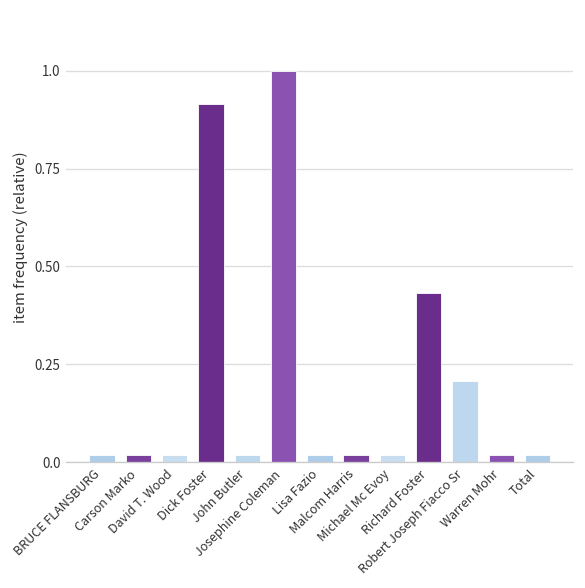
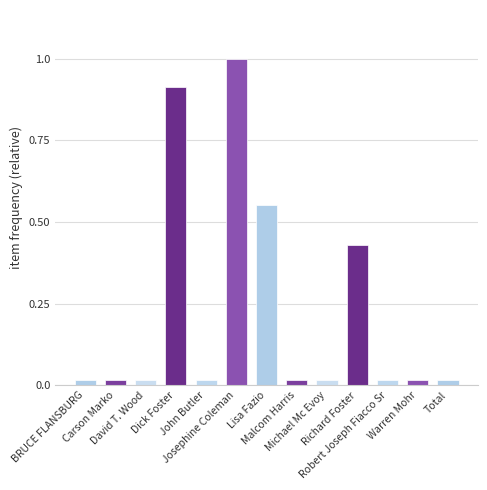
  {
    "BRUCE FLANSBURG": 0.02,
    "Carson Marko": 0.02,
    "David T. Wood": 0.02,
    "Dick Foster": 0.91,
    "John Butler": 0.02,
    "Josephine Coleman": 1.00,
-   "Lisa Fazio": 0.02,
+   "Lisa Fazio": 0.55,
    "Malcom Harris": 0.02,
    "Michael Mc Evoy": 0.02,
    "Richard Foster": 0.43,
-   "Robert Joseph Fiacco Sr": 0.21,
+   "Robert Joseph Fiacco Sr": 0.02,
    "Warren Mohr": 0.02,
    "Total": 0.02
  }
